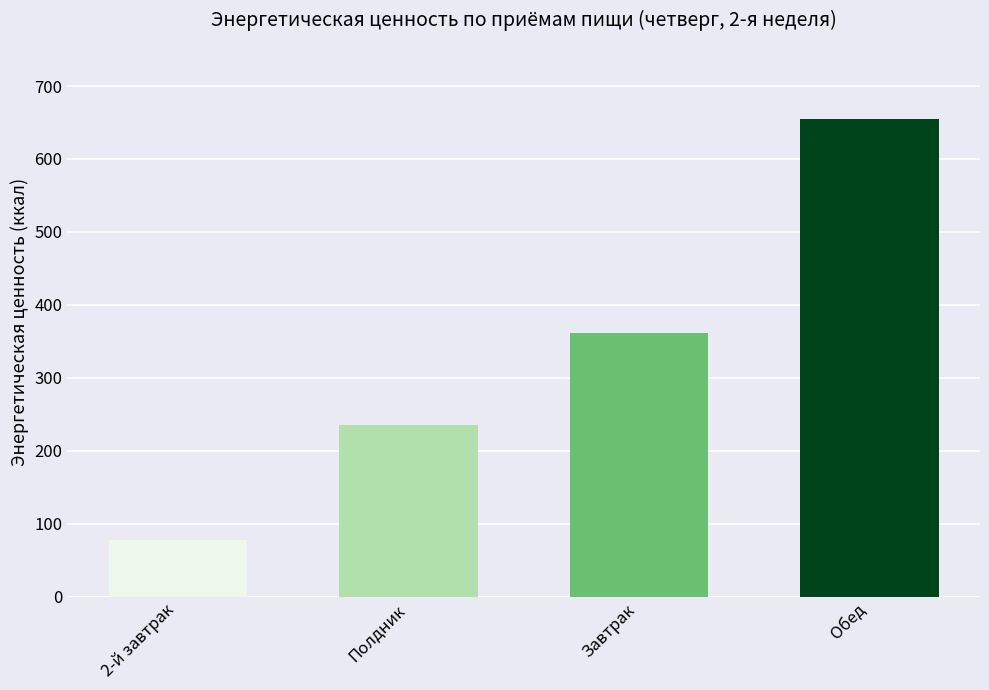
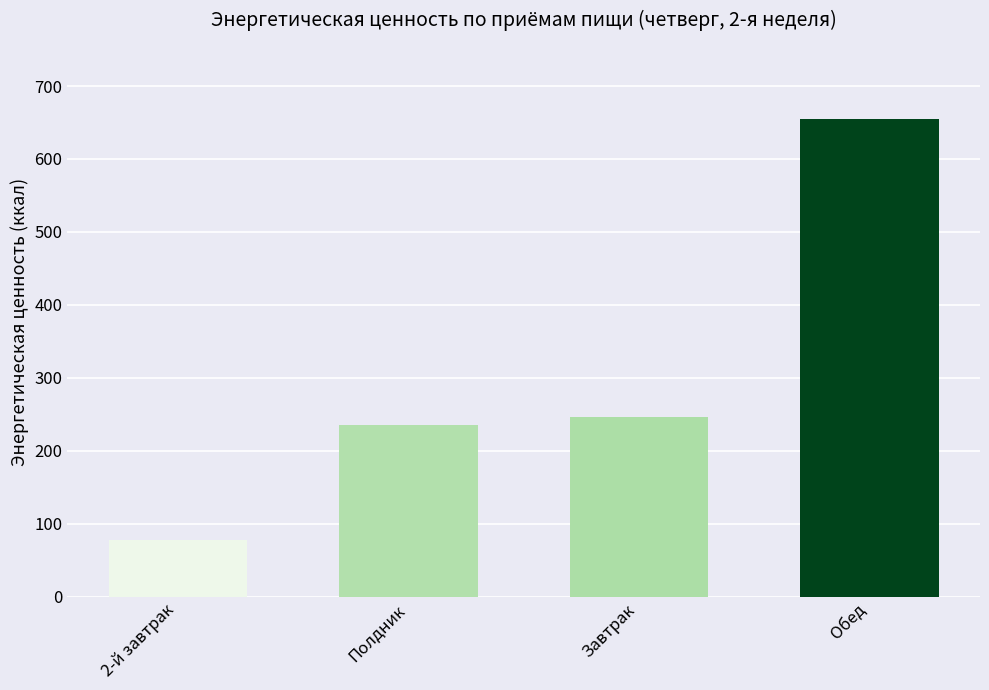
  {
    "2-й завтрак": 80,
    "Полдник": 240,
-   "Завтрак": 360,
+   "Завтрак": 250,
    "Обед": 660
  }
